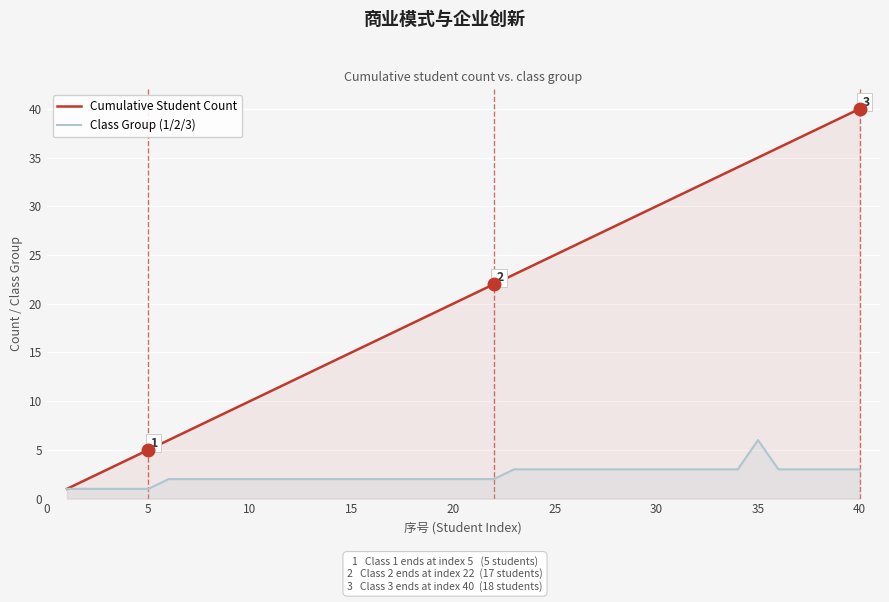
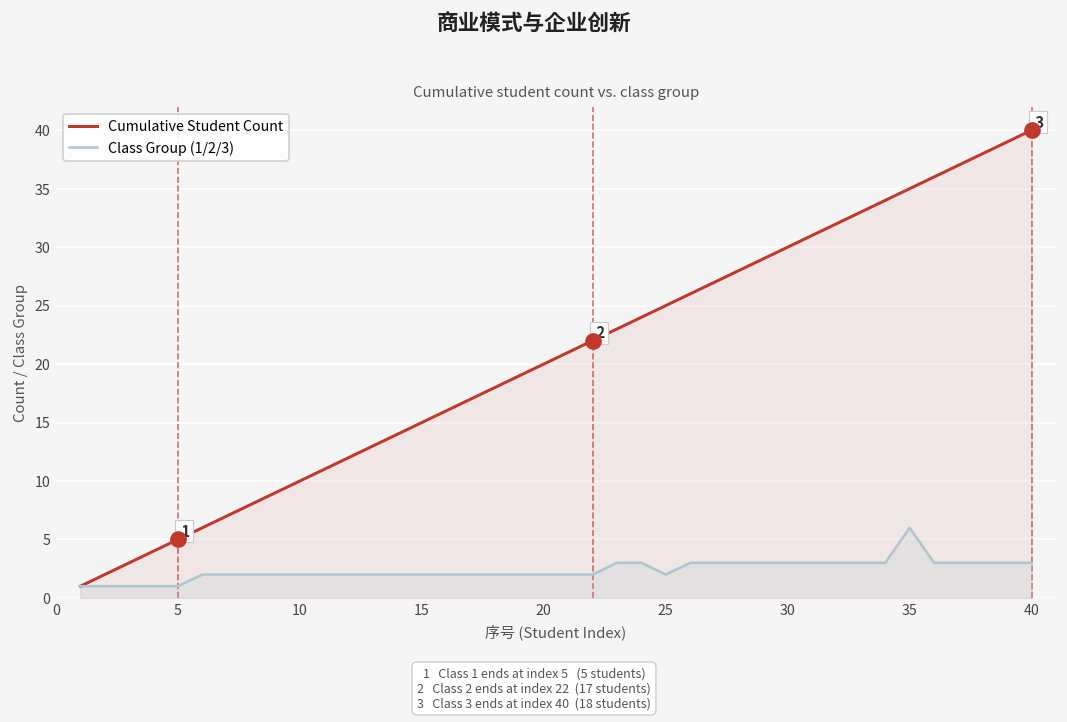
  {
    "Class Group (1/2/3)": {
      "5": 1,
      "10": 2,
      "15": 2,
      "20": 2,
-     "25": 3,
+     "25": 2,
      "30": 3,
      "35": 6,
      "40": 3
    }
  }
